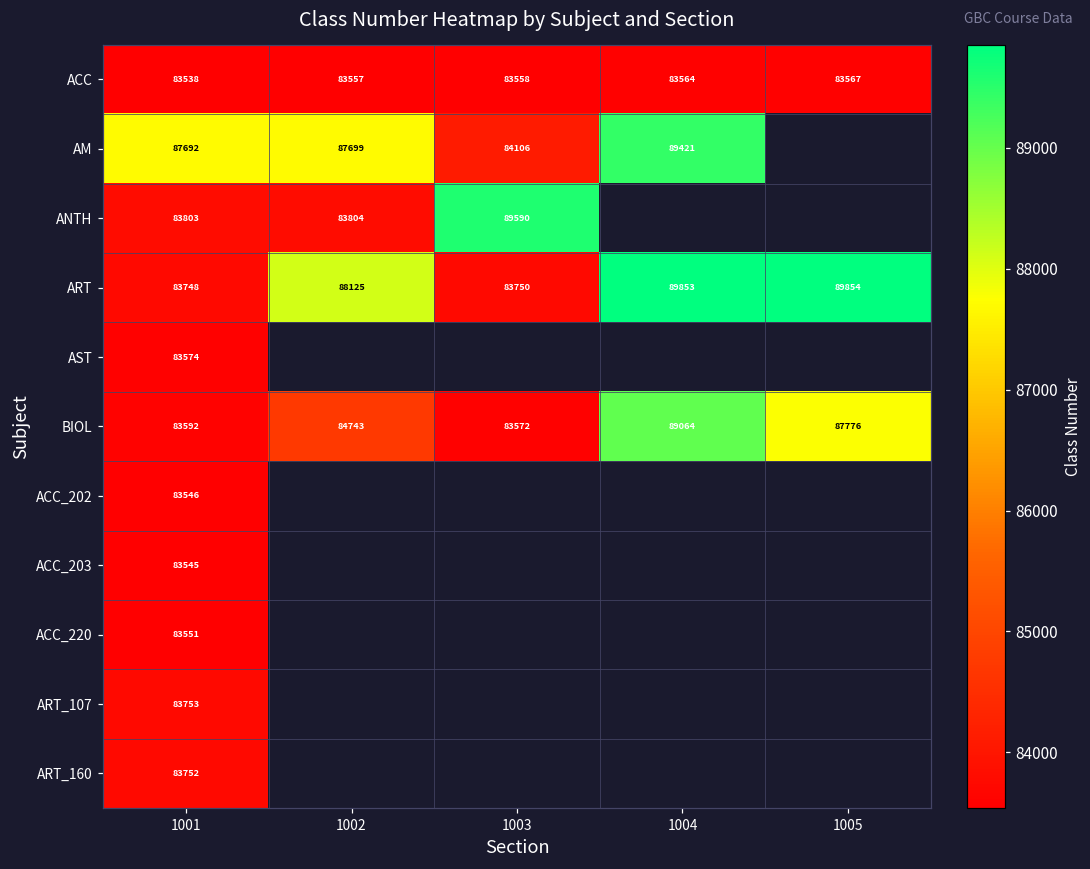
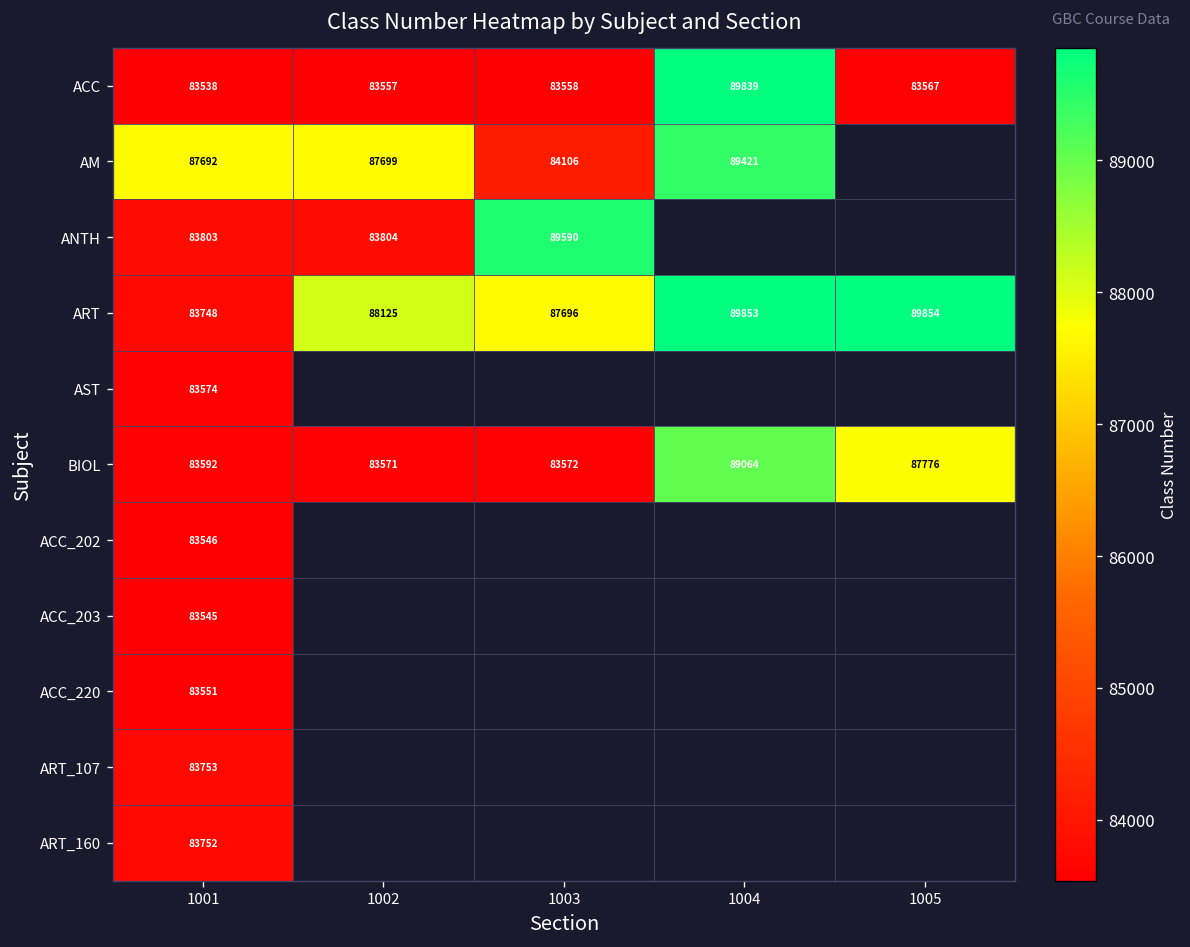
  {
    "ACC": {
      "1001": 83538,
      "1002": 83557,
      "1003": 83558,
-     "1004": 83564,
+     "1004": 89839,
      "1005": 83567
    },
    "AM": {
      "1001": 87692,
      "1002": 87699,
      "1003": 84106,
      "1004": 89421
    },
    "ANTH": {
      "1001": 83803,
      "1002": 83804,
      "1003": 89590
    },
    "ART": {
      "1001": 83748,
      "1002": 88125,
-     "1003": 83750,
+     "1003": 87696,
      "1004": 89853,
      "1005": 89854
    },
    "AST": {
      "1001": 83574
    },
    "BIOL": {
      "1001": 83592,
-     "1002": 84743,
+     "1002": 83571,
      "1003": 83572,
      "1004": 89064,
      "1005": 87776
    },
    "ACC_202": {
      "1001": 83546
    },
    "ACC_203": {
      "1001": 83545
    },
    "ACC_220": {
      "1001": 83551
    },
    "ART_107": {
      "1001": 83753
    },
    "ART_160": {
      "1001": 83752
    }
  }
